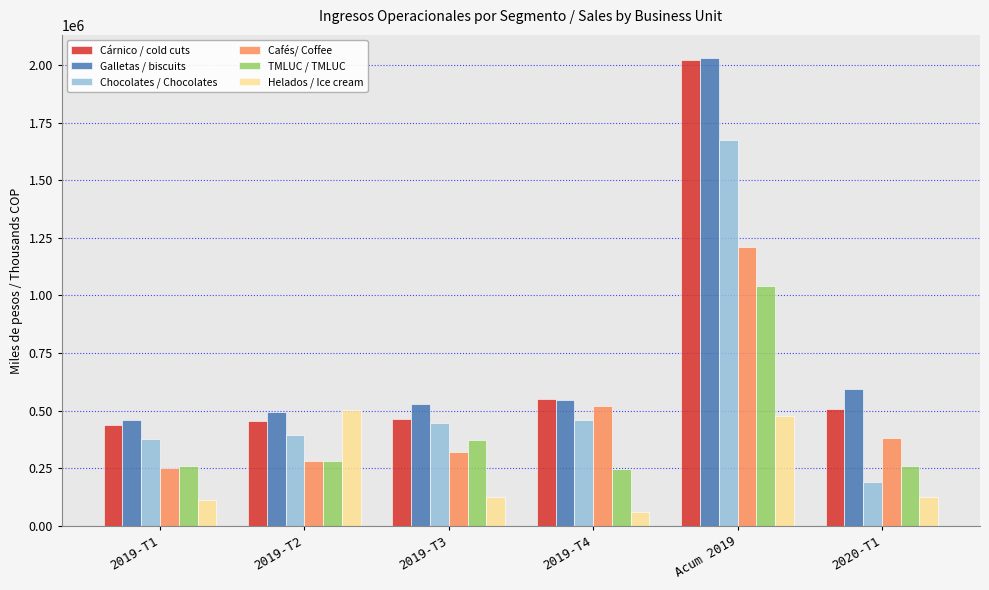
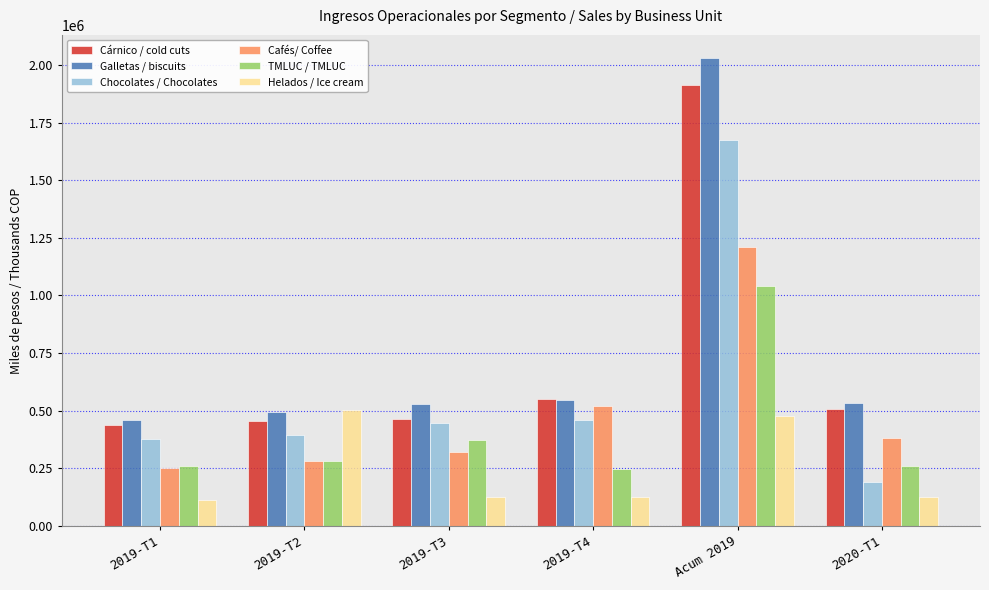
  {
    "Cárnico / cold cuts": {
      "2019-T1": 440000,
      "2019-T2": 450000,
      "2019-T3": 470000,
      "2019-T4": 550000,
-     "Acum 2019": 2020000,
+     "Acum 2019": 1910000,
      "2020-T1": 510000
    },
    "Galletas / biscuits": {
      "2019-T1": 460000,
      "2019-T2": 500000,
      "2019-T3": 530000,
      "2019-T4": 550000,
      "Acum 2019": 2030000,
-     "2020-T1": 590000
+     "2020-T1": 530000
    },
    "Chocolates / Chocolates": {
      "2019-T1": 380000,
      "2019-T2": 390000,
      "2019-T3": 450000,
      "2019-T4": 460000,
      "Acum 2019": 1680000,
      "2020-T1": 190000
    },
    "Cafés/ Coffee": {
      "2019-T1": 250000,
      "2019-T2": 280000,
      "2019-T3": 320000,
      "2019-T4": 520000,
      "Acum 2019": 1210000,
      "2020-T1": 380000
    },
    "TMLUC / TMLUC": {
      "2019-T1": 260000,
      "2019-T2": 280000,
      "2019-T3": 370000,
      "2019-T4": 250000,
      "Acum 2019": 1040000,
      "2020-T1": 260000
    },
    "Helados / Ice cream": {
      "2019-T1": 110000,
      "2019-T2": 500000,
      "2019-T3": 130000,
-     "2019-T4": 60000,
+     "2019-T4": 130000,
      "Acum 2019": 480000,
      "2020-T1": 120000
    }
  }
